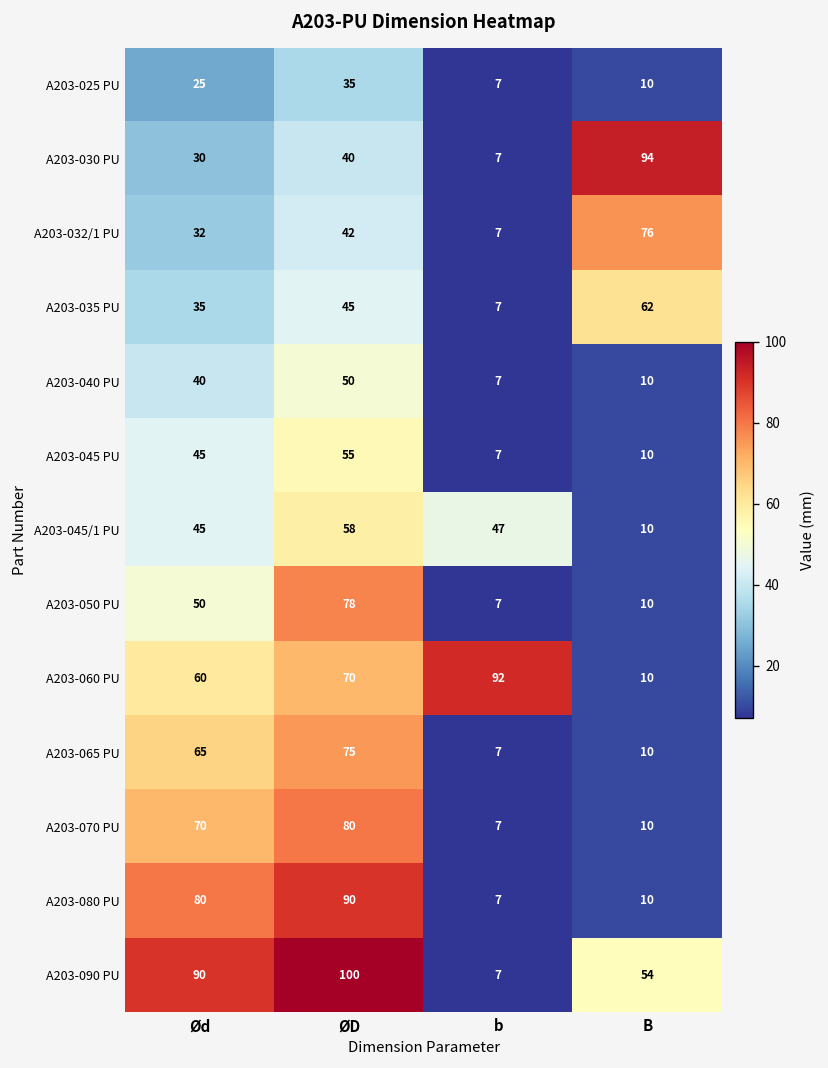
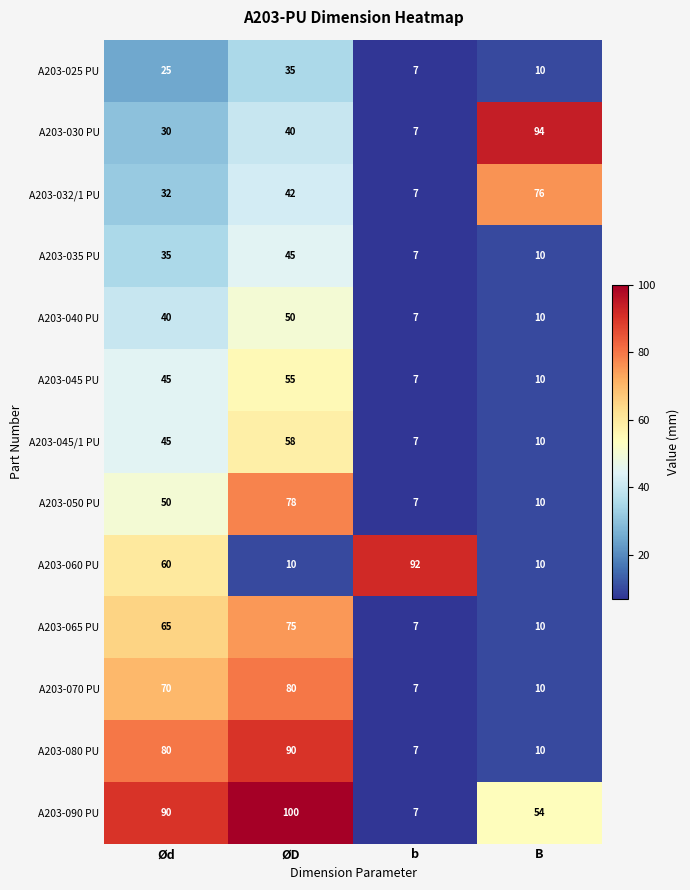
  {
    "A203-025 PU": {
      "Ød": 25,
      "ØD": 35,
      "b": 7,
      "B": 10
    },
    "A203-030 PU": {
      "Ød": 30,
      "ØD": 40,
      "b": 7,
      "B": 94
    },
    "A203-032/1 PU": {
      "Ød": 32,
      "ØD": 42,
      "b": 7,
      "B": 76
    },
    "A203-035 PU": {
      "Ød": 35,
      "ØD": 45,
      "b": 7,
-     "B": 62
+     "B": 10
    },
    "A203-040 PU": {
      "Ød": 40,
      "ØD": 50,
      "b": 7,
      "B": 10
    },
    "A203-045 PU": {
      "Ød": 45,
      "ØD": 55,
      "b": 7,
      "B": 10
    },
    "A203-045/1 PU": {
      "Ød": 45,
      "ØD": 58,
-     "b": 47,
+     "b": 7,
      "B": 10
    },
    "A203-050 PU": {
      "Ød": 50,
      "ØD": 78,
      "b": 7,
      "B": 10
    },
    "A203-060 PU": {
      "Ød": 60,
-     "ØD": 70,
+     "ØD": 10,
      "b": 92,
      "B": 10
    },
    "A203-065 PU": {
      "Ød": 65,
      "ØD": 75,
      "b": 7,
      "B": 10
    },
    "A203-070 PU": {
      "Ød": 70,
      "ØD": 80,
      "b": 7,
      "B": 10
    },
    "A203-080 PU": {
      "Ød": 80,
      "ØD": 90,
      "b": 7,
      "B": 10
    },
    "A203-090 PU": {
      "Ød": 90,
      "ØD": 100,
      "b": 7,
      "B": 54
    }
  }
